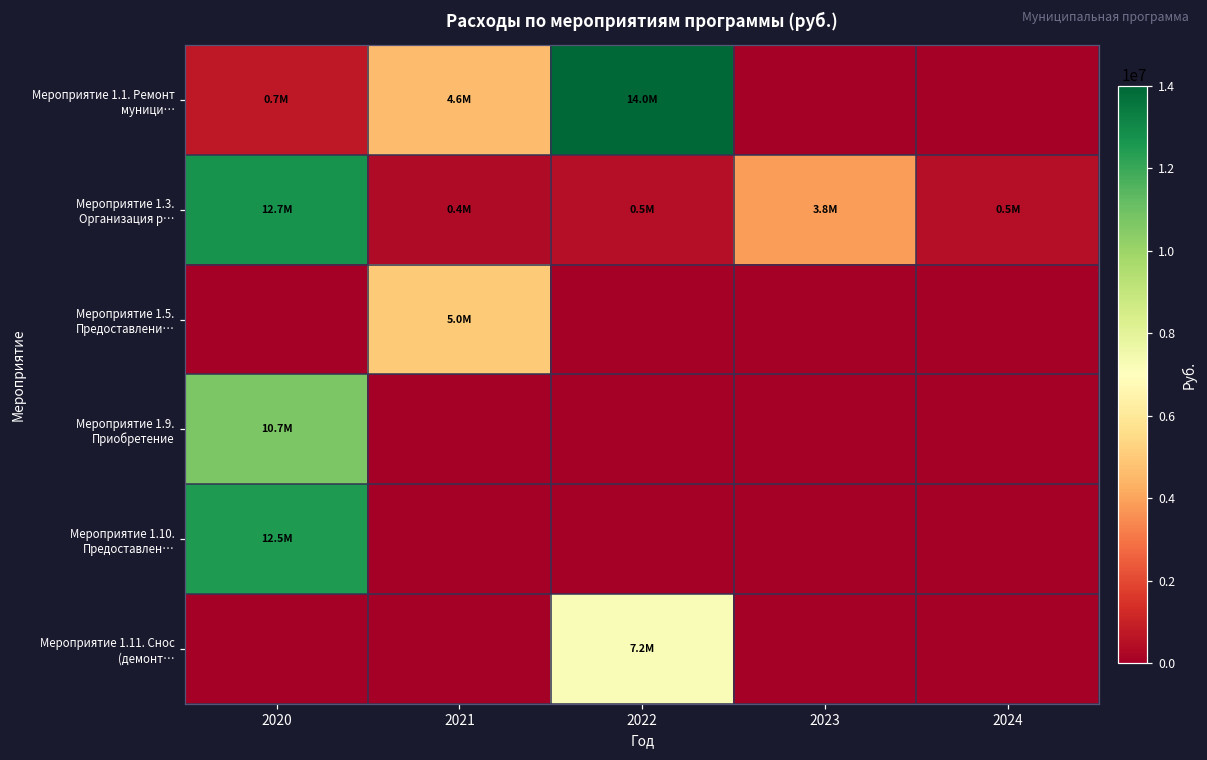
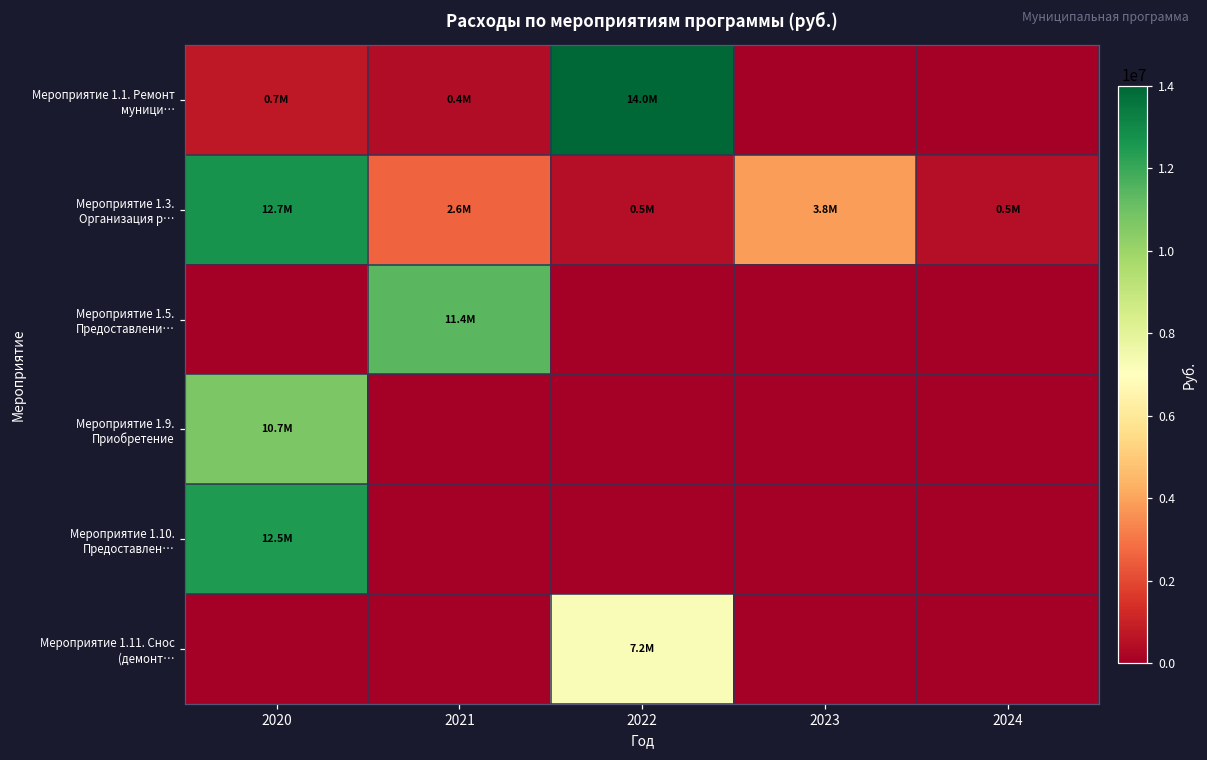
  {
    "Мероприятие 1.1. Ремонт муници…": {
      "2020": "0.7M",
-     "2021": "4.6M",
+     "2021": "0.4M",
      "2022": "14.0M"
    },
    "Мероприятие 1.3. Организация р…": {
      "2020": "12.7M",
-     "2021": "0.4M",
+     "2021": "2.6M",
      "2022": "0.5M",
      "2023": "3.8M",
      "2024": "0.5M"
    },
    "Мероприятие 1.5. Предоставлени…": {
-     "2021": "5.0M"
+     "2021": "11.4M"
    },
    "Мероприятие 1.9. Приобретение": {
      "2020": "10.7M"
    },
    "Мероприятие 1.10. Предоставлен…": {
      "2020": "12.5M"
    },
    "Мероприятие 1.11. Снос (демонт…": {
      "2022": "7.2M"
    }
  }
